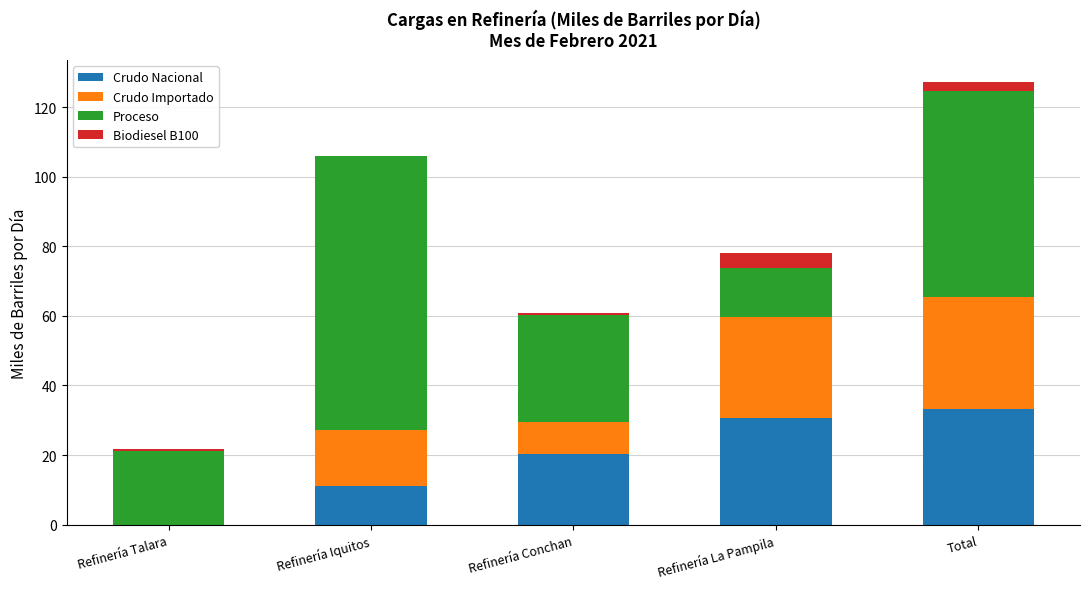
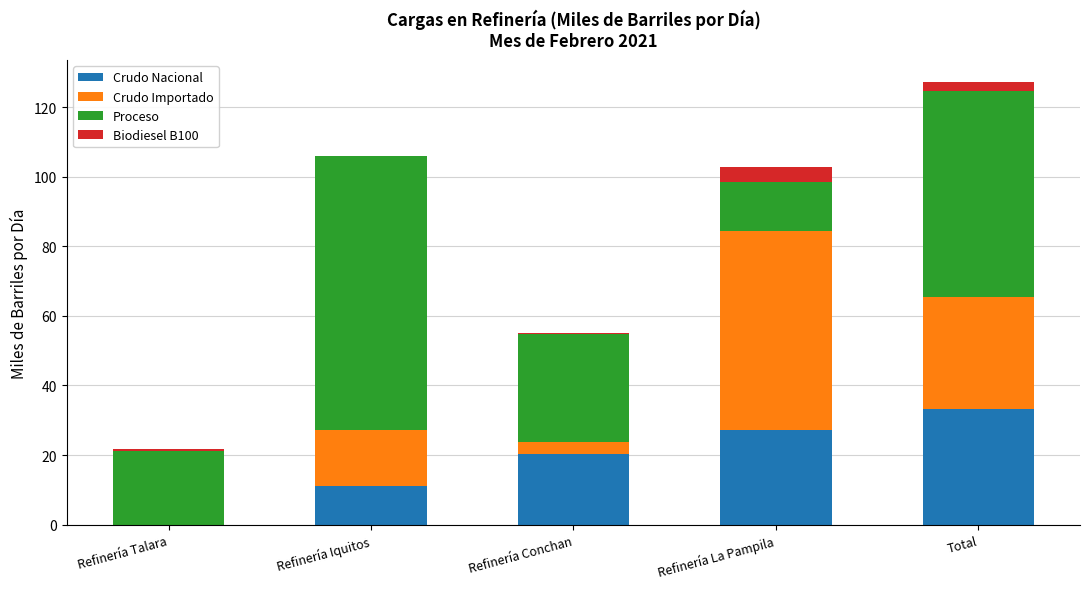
  {
    "Crudo Nacional": {
      "Refinería Talara": 0,
      "Refinería Iquitos": 11,
      "Refinería Conchan": 20,
-     "Refinería La Pampila": 31,
+     "Refinería La Pampila": 27,
      "Total": 33
    },
    "Crudo Importado": {
      "Refinería Talara": 0,
      "Refinería Iquitos": 16,
-     "Refinería Conchan": 9,
-     "Refinería La Pampila": 29,
+     "Refinería Conchan": 3,
+     "Refinería La Pampila": 57,
      "Total": 32
    },
    "Proceso": {
      "Refinería Talara": 21,
      "Refinería Iquitos": 79,
      "Refinería Conchan": 31,
      "Refinería La Pampila": 14,
      "Total": 59
    },
    "Biodiesel B100": {
      "Refinería La Pampila": 4,
      "Total": 3
    }
  }
